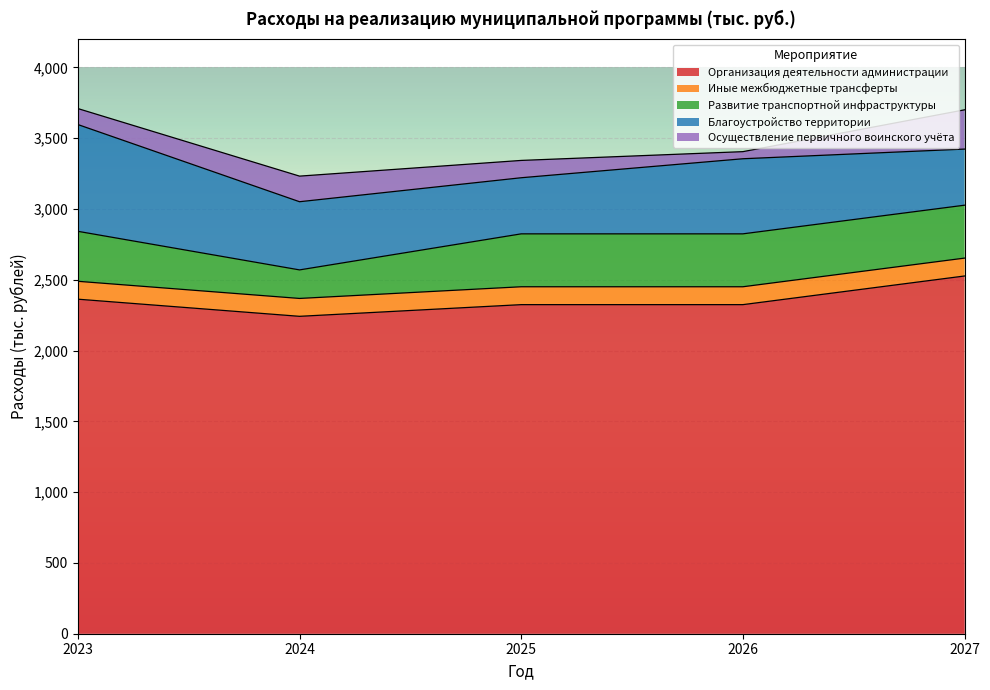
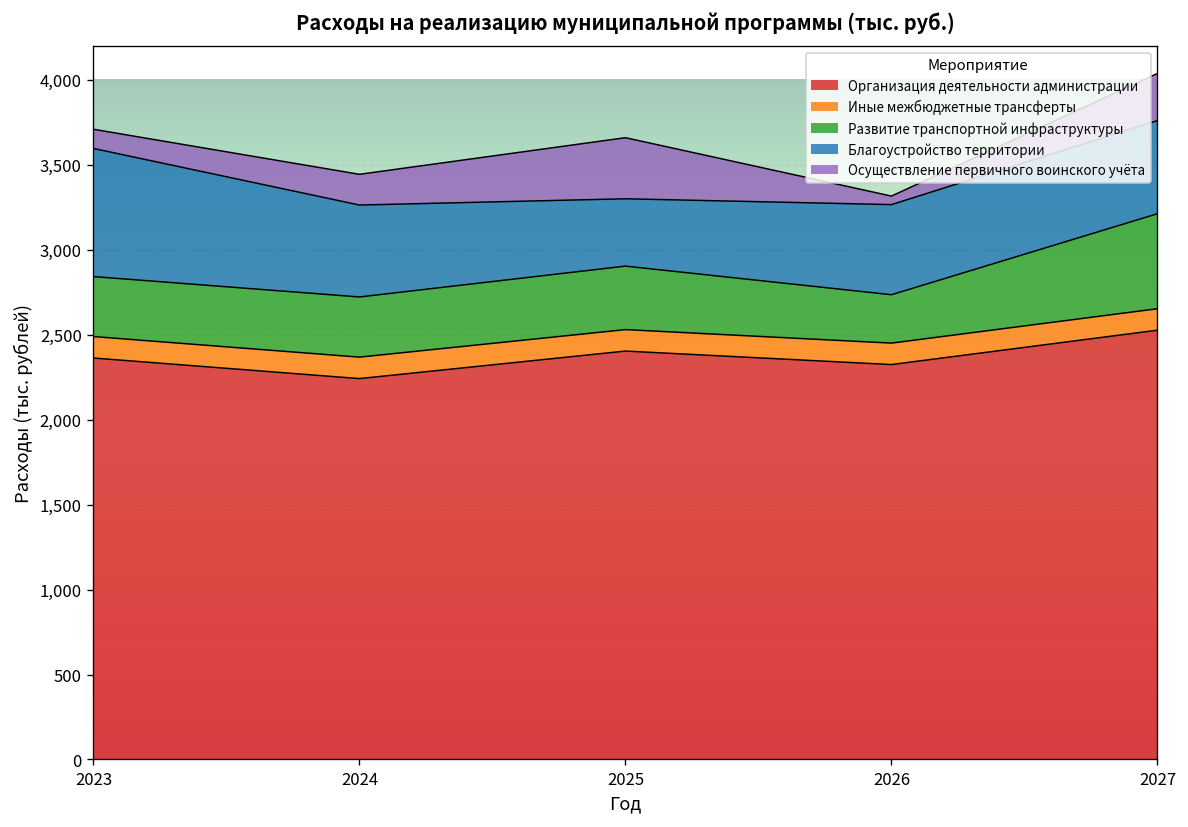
  {
    "Организация деятельности администрации": {
      "2023": "2,360",
      "2024": "2,240",
-     "2025": "2,320",
+     "2025": "2,400",
      "2026": "2,320",
      "2027": "2,530"
    },
    "Иные межбюджетные трансферты": {
      "2023": "130",
      "2024": "130",
      "2025": "130",
      "2026": "130",
      "2027": "130"
    },
    "Развитие транспортной инфраструктуры": {
      "2023": "350",
-     "2024": "200",
+     "2024": "350",
      "2025": "370",
-     "2026": "370",
-     "2027": "370"
+     "2026": "280",
+     "2027": "560"
    },
    "Благоустройство территории": {
      "2023": "750",
-     "2024": "480",
+     "2024": "540",
      "2025": "400",
      "2026": "530",
-     "2027": "400"
+     "2027": "550"
    },
    "Осуществление первичного воинского учёта": {
      "2023": "110",
      "2024": "180",
-     "2025": "120",
+     "2025": "360",
      "2026": "50",
      "2027": "280"
    }
  }
